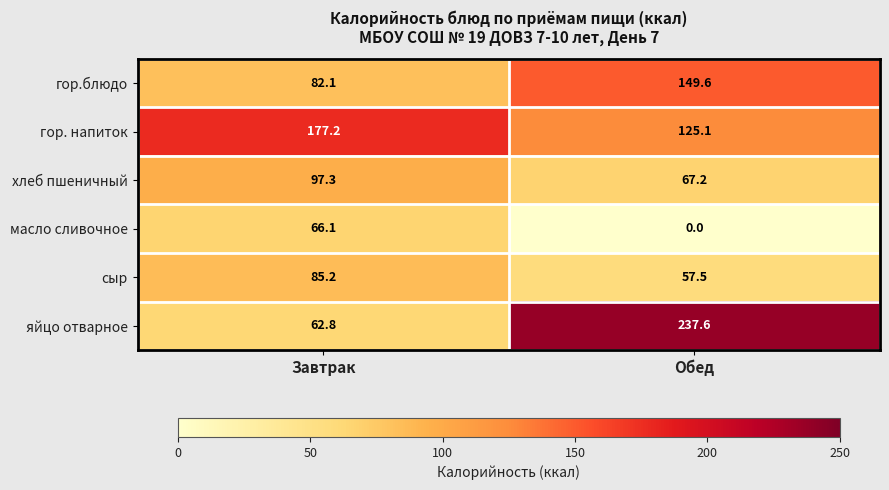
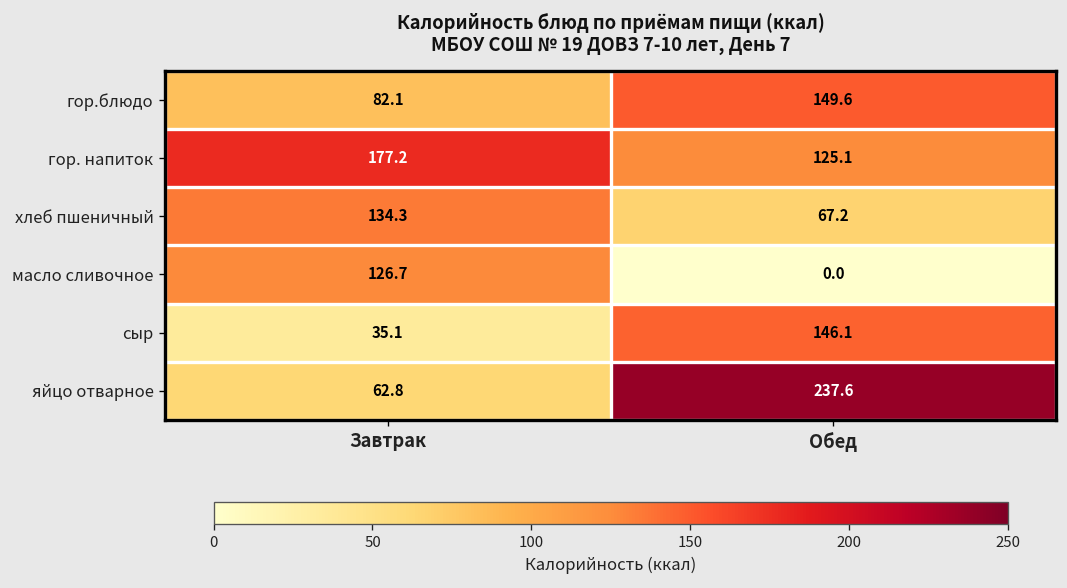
  {
    "гор.блюдо": {
      "Завтрак": 82.1,
      "Обед": 149.6
    },
    "гор. напиток": {
      "Завтрак": 177.2,
      "Обед": 125.1
    },
    "хлеб пшеничный": {
-     "Завтрак": 97.3,
+     "Завтрак": 134.3,
      "Обед": 67.2
    },
    "масло сливочное": {
-     "Завтрак": 66.1,
+     "Завтрак": 126.7,
      "Обед": 0.0
    },
    "сыр": {
-     "Завтрак": 85.2,
-     "Обед": 57.5
+     "Завтрак": 35.1,
+     "Обед": 146.1
    },
    "яйцо отварное": {
      "Завтрак": 62.8,
      "Обед": 237.6
    }
  }
